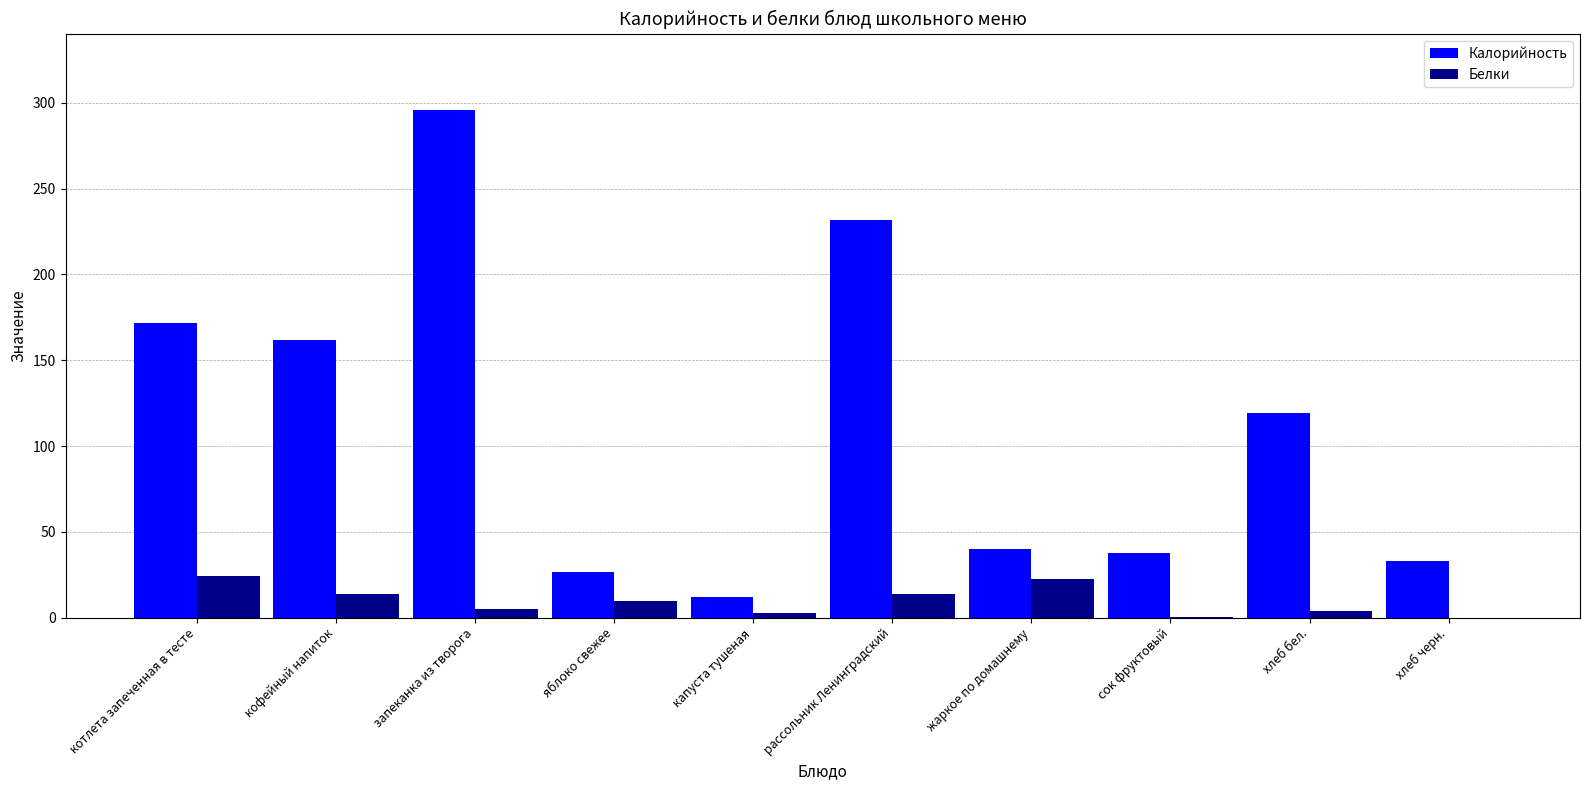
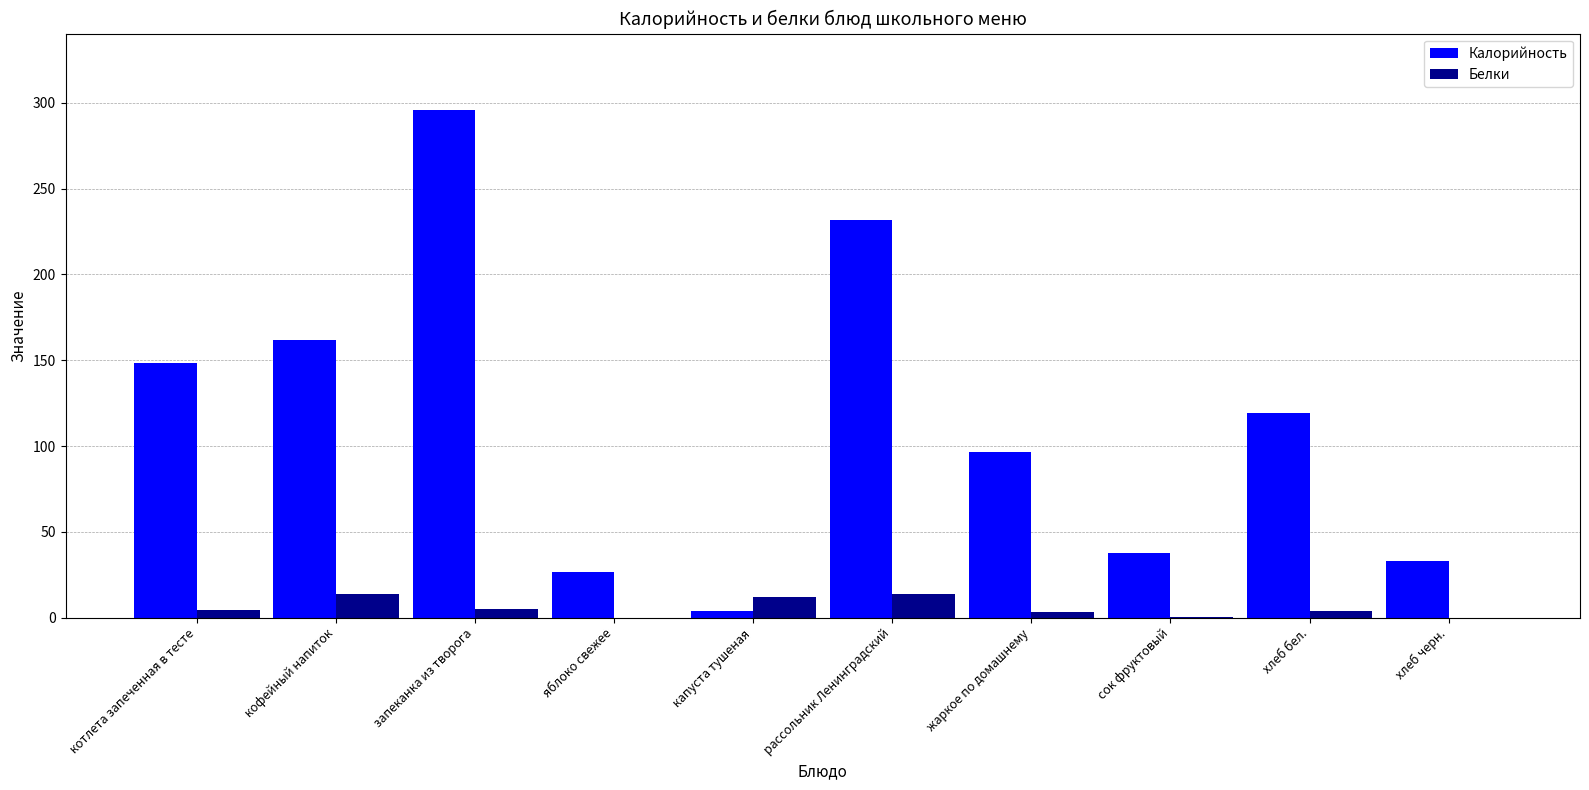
  {
    "Калорийность": {
-     "котлета запеченная в тесте": 172,
+     "котлета запеченная в тесте": 148,
      "кофейный напиток": 162,
      "запеканка из творога": 296,
      "яблоко свежее": 27,
-     "капуста тушеная": 12,
+     "капуста тушеная": 4,
      "рассольник Ленинградский": 232,
-     "жаркое по домашнему": 40,
+     "жаркое по домашнему": 97,
      "сок фруктовый": 38,
      "хлеб бел.": 119,
      "хлеб черн.": 33
    },
    "Белки": {
-     "котлета запеченная в тесте": 24,
+     "котлета запеченная в тесте": 4,
      "кофейный напиток": 14,
      "запеканка из творога": 5,
-     "яблоко свежее": 9,
-     "капуста тушеная": 3,
+     "яблоко свежее": 0,
+     "капуста тушеная": 12,
      "рассольник Ленинградский": 14,
-     "жаркое по домашнему": 23,
+     "жаркое по домашнему": 3,
      "хлеб бел.": 4
    }
  }
